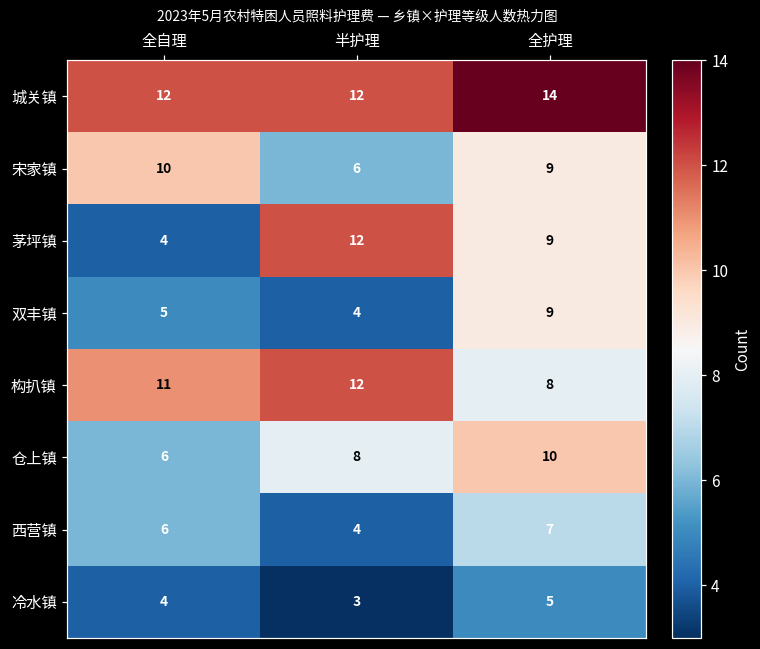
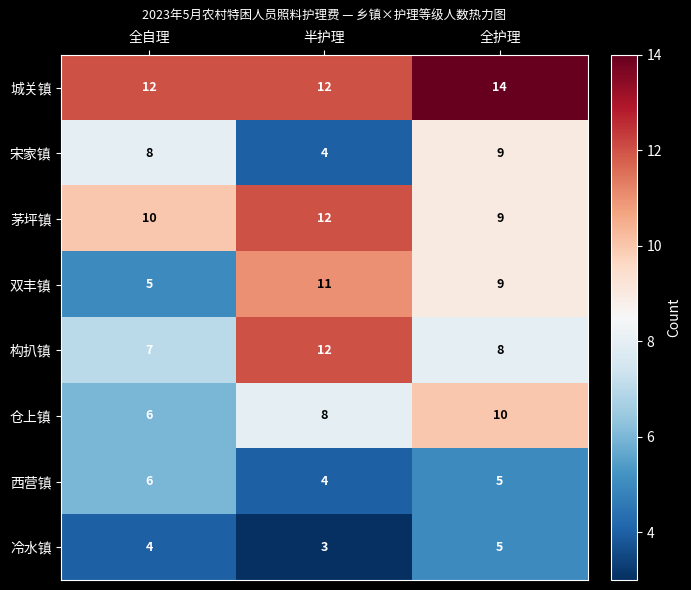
  {
    "城关镇": {
      "全自理": 12,
      "半护理": 12,
      "全护理": 14
    },
    "宋家镇": {
-     "全自理": 10,
-     "半护理": 6,
+     "全自理": 8,
+     "半护理": 4,
      "全护理": 9
    },
    "茅坪镇": {
-     "全自理": 4,
+     "全自理": 10,
      "半护理": 12,
      "全护理": 9
    },
    "双丰镇": {
      "全自理": 5,
-     "半护理": 4,
+     "半护理": 11,
      "全护理": 9
    },
    "构扒镇": {
-     "全自理": 11,
+     "全自理": 7,
      "半护理": 12,
      "全护理": 8
    },
    "仓上镇": {
      "全自理": 6,
      "半护理": 8,
      "全护理": 10
    },
    "西营镇": {
      "全自理": 6,
      "半护理": 4,
-     "全护理": 7
+     "全护理": 5
    },
    "冷水镇": {
      "全自理": 4,
      "半护理": 3,
      "全护理": 5
    }
  }
